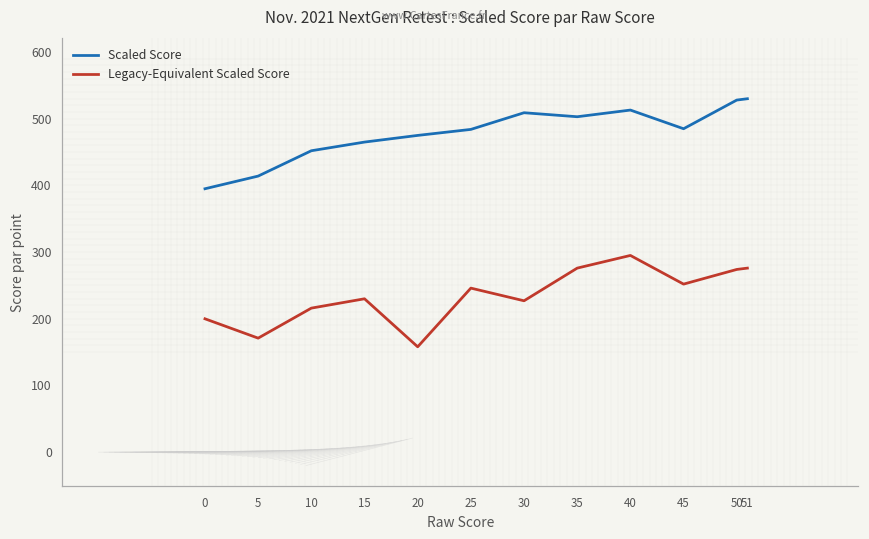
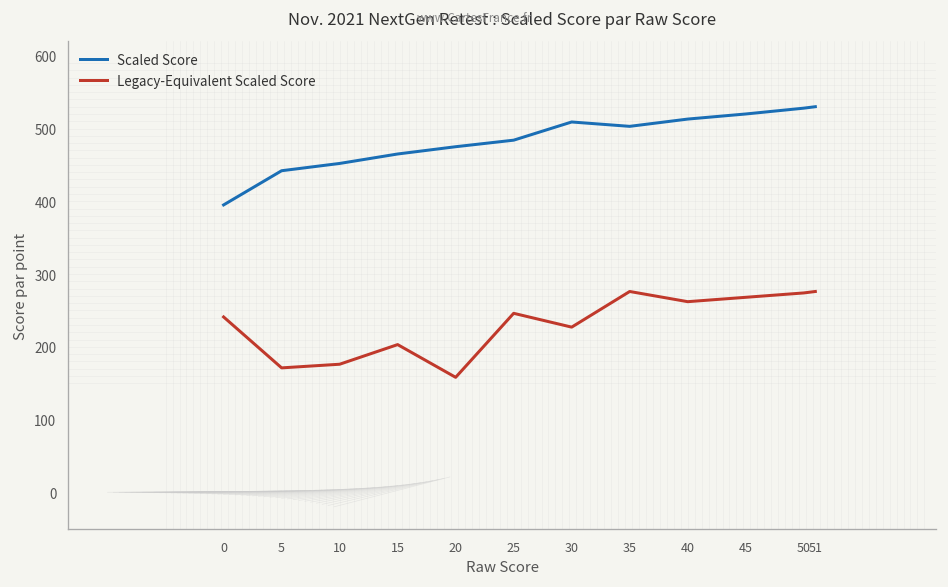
  {
    "Scaled Score": {
      "0": 400,
-     "5": 410,
+     "5": 440,
      "10": 450,
      "15": 470,
      "20": 480,
      "25": 480,
      "30": 510,
      "35": 500,
      "40": 510,
-     "45": 490
+     "45": 520
    },
    "Legacy-Equivalent Scaled Score": {
-     "0": 200,
+     "0": 240,
      "5": 170,
-     "10": 220,
-     "15": 230,
+     "10": 180,
+     "15": 200,
      "20": 160,
      "25": 250,
      "30": 230,
      "35": 280,
-     "40": 300,
-     "45": 250
+     "40": 260,
+     "45": 270
    }
  }
